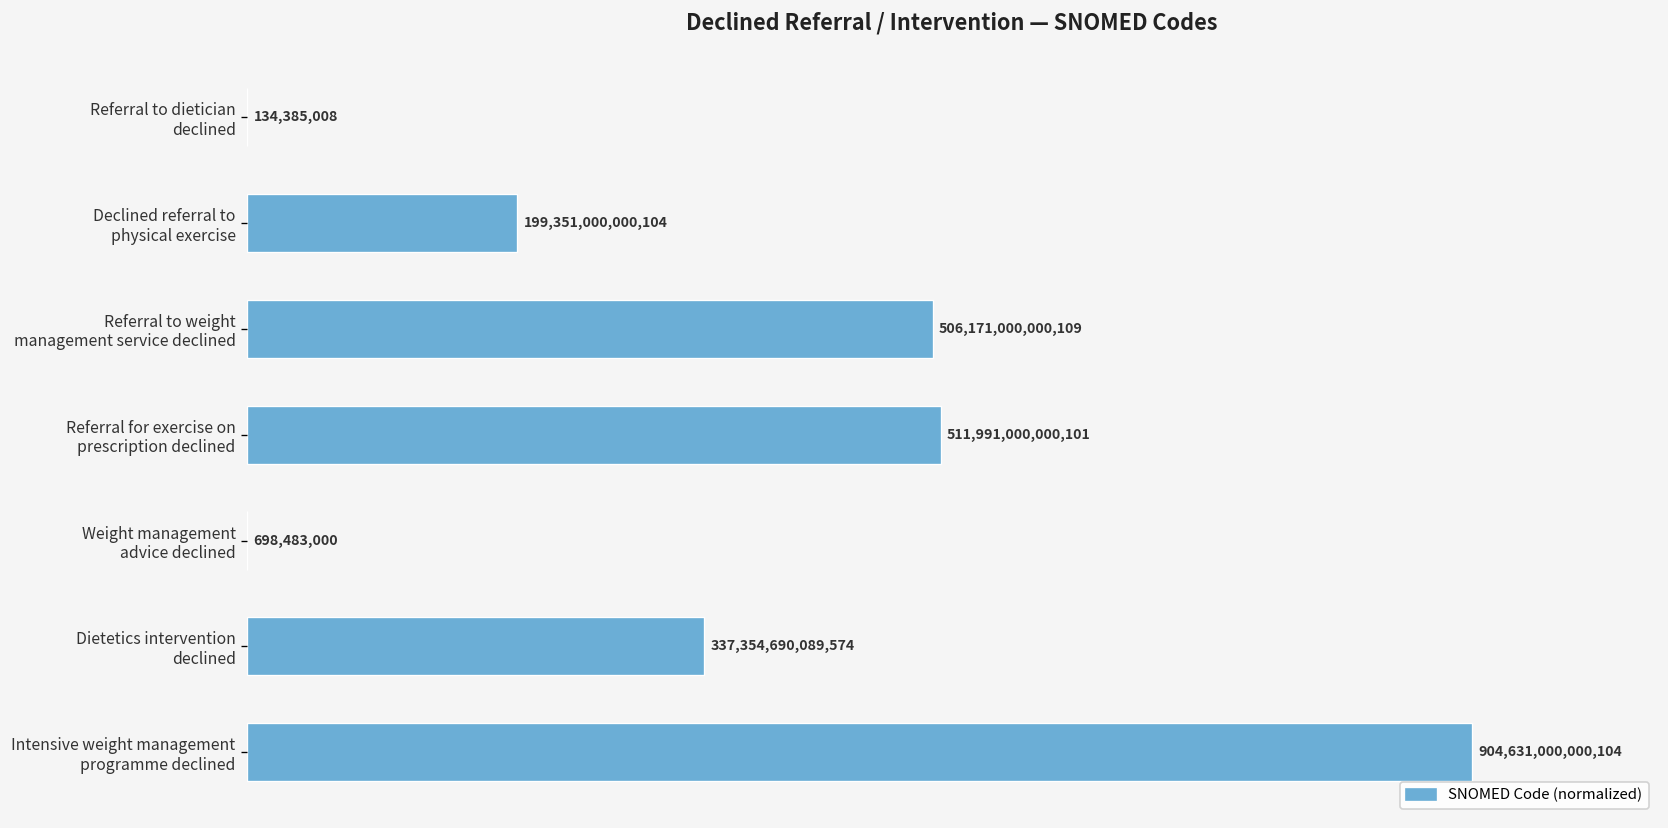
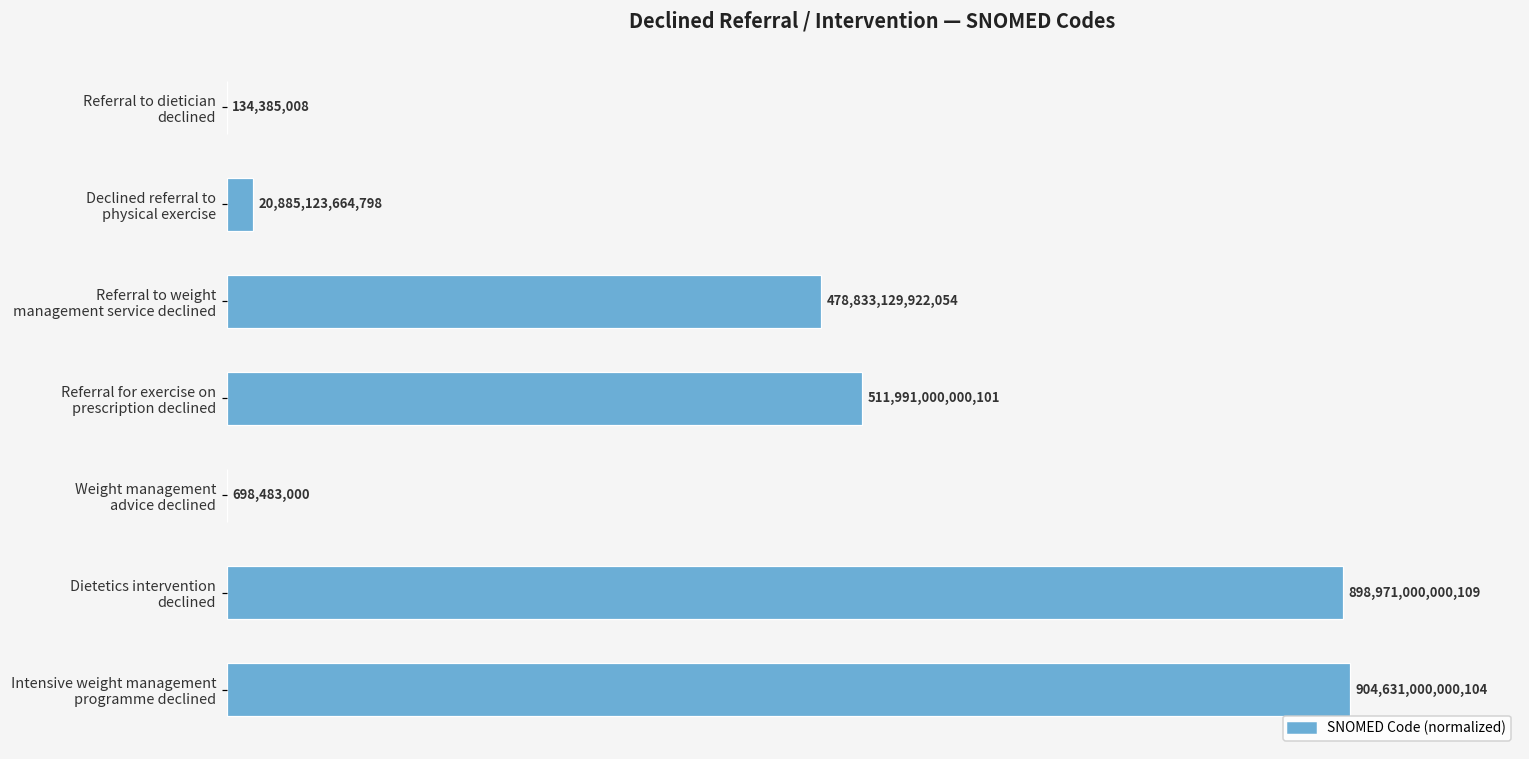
  {
-   "Declined referral to physical exercise": "199,351,000,000,104",
-   "Referral to weight management service declined": "506,171,000,000,109",
-   "Dietetics intervention declined": "337,354,690,089,574"
+   "Declined referral to physical exercise": "20,885,123,664,798",
+   "Referral to weight management service declined": "478,833,129,922,054",
+   "Dietetics intervention declined": "898,971,000,000,109"
  }
